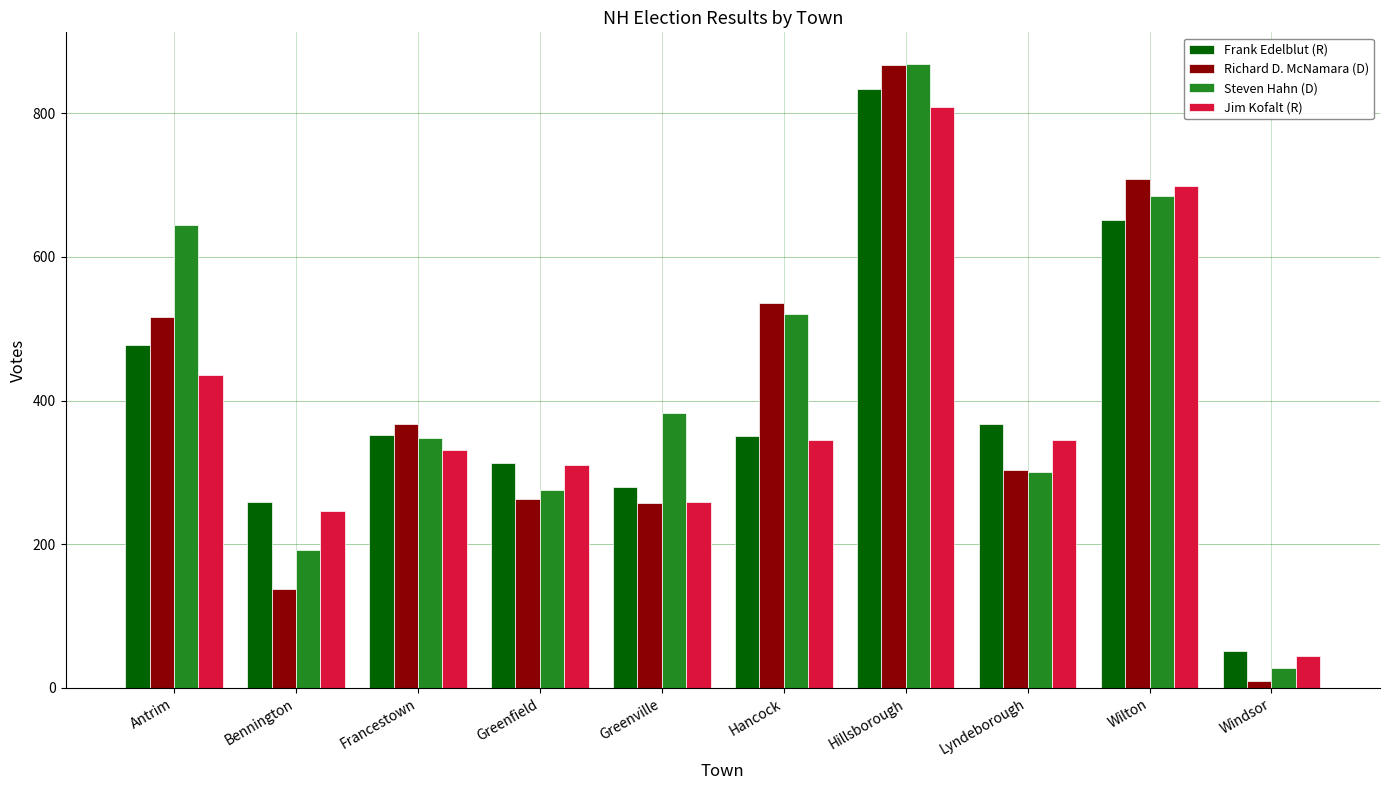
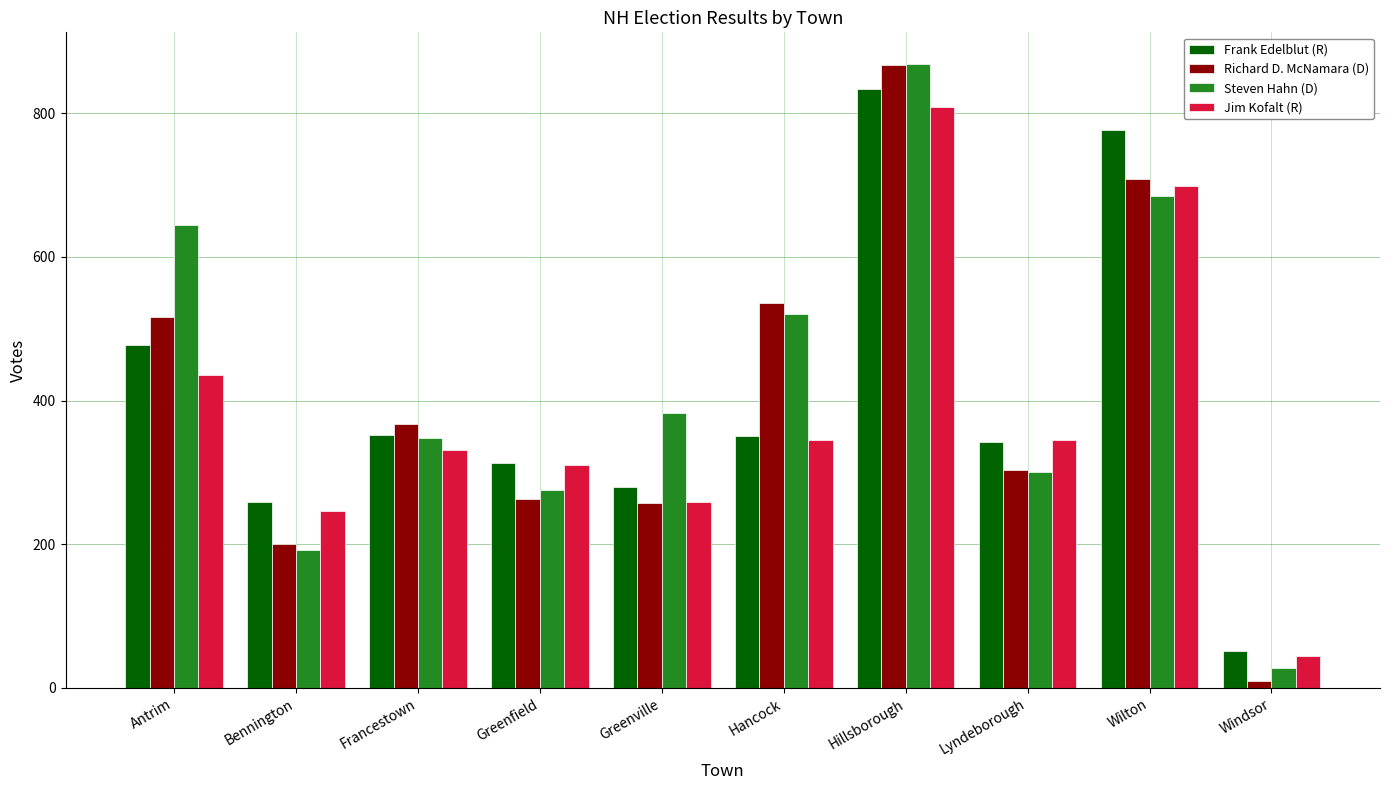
  {
    "Frank Edelblut (R)": {
      "Antrim": 480,
      "Bennington": 260,
      "Francestown": 350,
      "Greenfield": 310,
      "Greenville": 280,
      "Hancock": 350,
      "Hillsborough": 830,
-     "Lyndeborough": 370,
-     "Wilton": 650,
+     "Lyndeborough": 340,
+     "Wilton": 780,
      "Windsor": 50
    },
    "Richard D. McNamara (D)": {
      "Antrim": 520,
-     "Bennington": 140,
+     "Bennington": 200,
      "Francestown": 370,
      "Greenfield": 260,
      "Greenville": 260,
      "Hancock": 540,
      "Hillsborough": 870,
      "Lyndeborough": 300,
      "Wilton": 710,
      "Windsor": 10
    },
    "Steven Hahn (D)": {
      "Antrim": 640,
      "Bennington": 190,
      "Francestown": 350,
      "Greenfield": 280,
      "Greenville": 380,
      "Hancock": 520,
      "Hillsborough": 870,
      "Lyndeborough": 300,
      "Wilton": 690,
      "Windsor": 30
    },
    "Jim Kofalt (R)": {
      "Antrim": 440,
      "Bennington": 250,
      "Francestown": 330,
      "Greenfield": 310,
      "Greenville": 260,
      "Hancock": 350,
      "Hillsborough": 810,
      "Lyndeborough": 350,
      "Wilton": 700,
      "Windsor": 40
    }
  }
